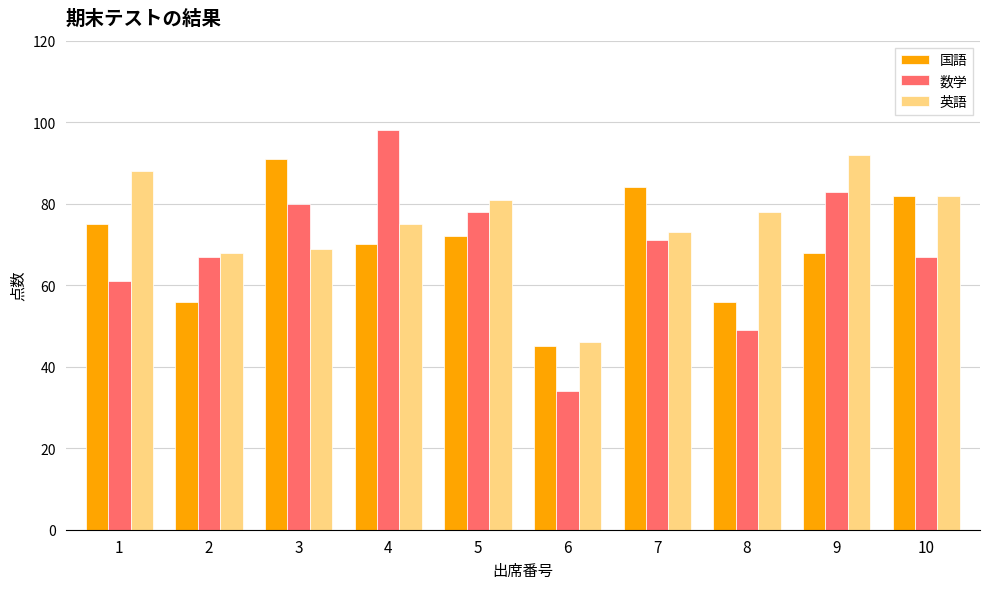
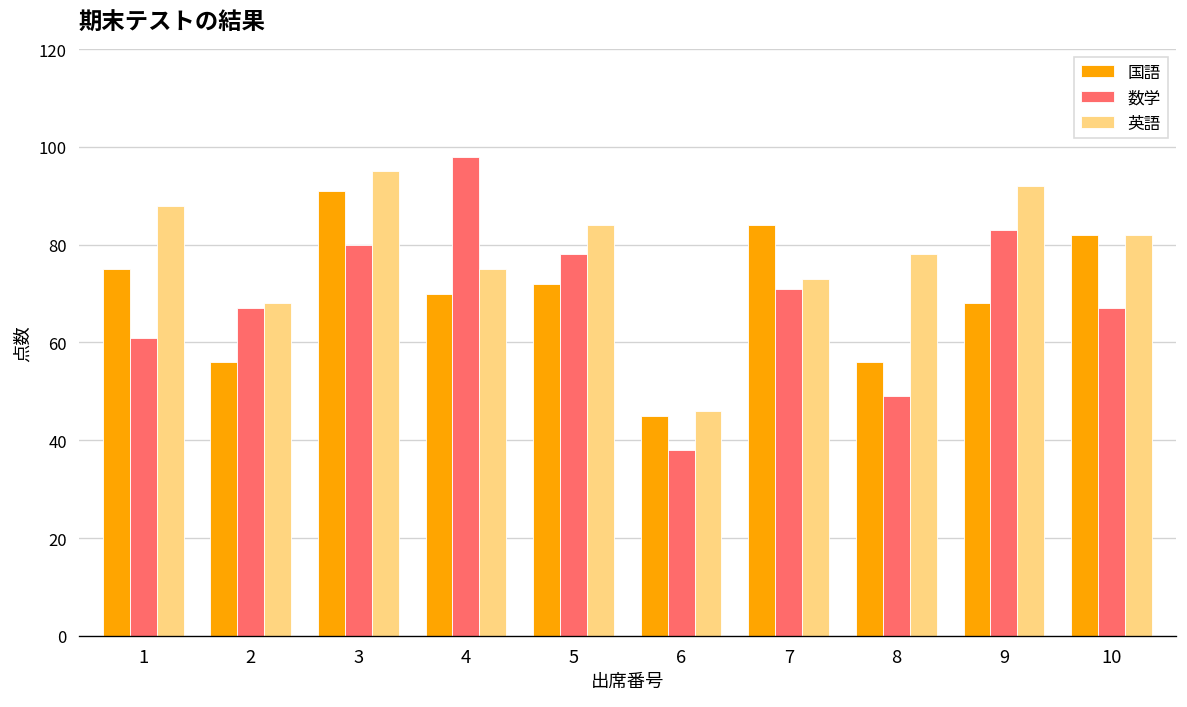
  {
    "国語": {
      "1": 75,
      "2": 56,
      "3": 91,
      "4": 70,
      "5": 72,
      "6": 45,
      "7": 84,
      "8": 56,
      "9": 68,
      "10": 82
    },
    "数学": {
      "1": 61,
      "2": 67,
      "3": 80,
      "4": 98,
      "5": 78,
-     "6": 34,
+     "6": 38,
      "7": 71,
      "8": 49,
      "9": 83,
      "10": 67
    },
    "英語": {
      "1": 88,
      "2": 68,
-     "3": 69,
+     "3": 95,
      "4": 75,
-     "5": 81,
+     "5": 84,
      "6": 46,
      "7": 73,
      "8": 78,
      "9": 92,
      "10": 82
    }
  }
